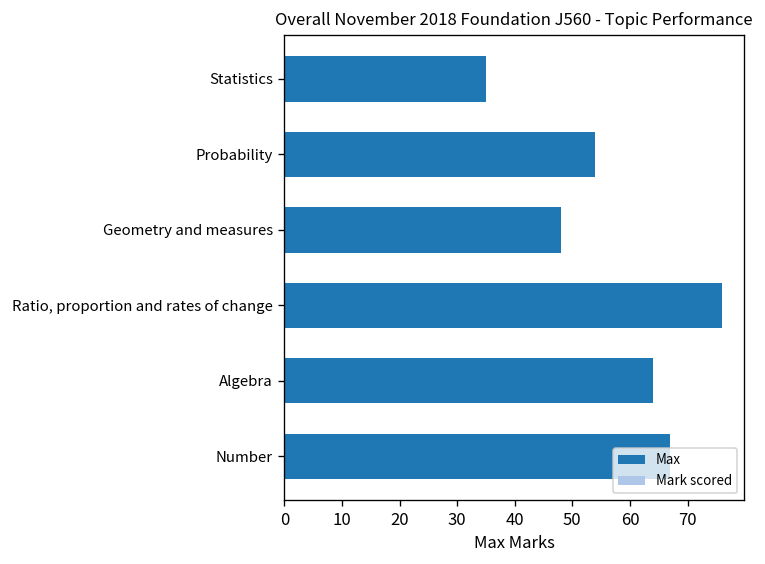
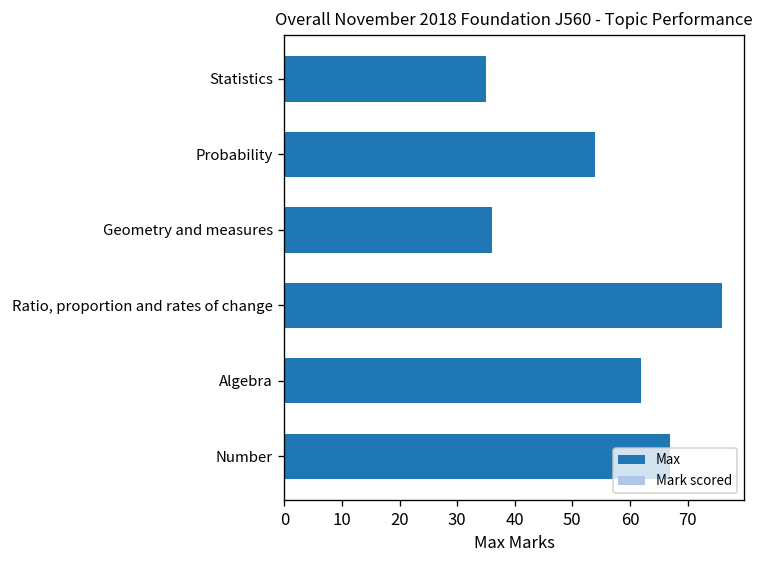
  {
    "Max": {
      "Statistics": 35,
      "Probability": 54,
-     "Geometry and measures": 48,
+     "Geometry and measures": 36,
      "Ratio, proportion and rates of change": 76,
-     "Algebra": 64
+     "Algebra": 62
    },
    "Mark scored": {
      "Statistics": 0,
      "Probability": 0,
      "Geometry and measures": 0,
      "Ratio, proportion and rates of change": 0,
      "Algebra": 0,
      "Number": 0
    }
  }
